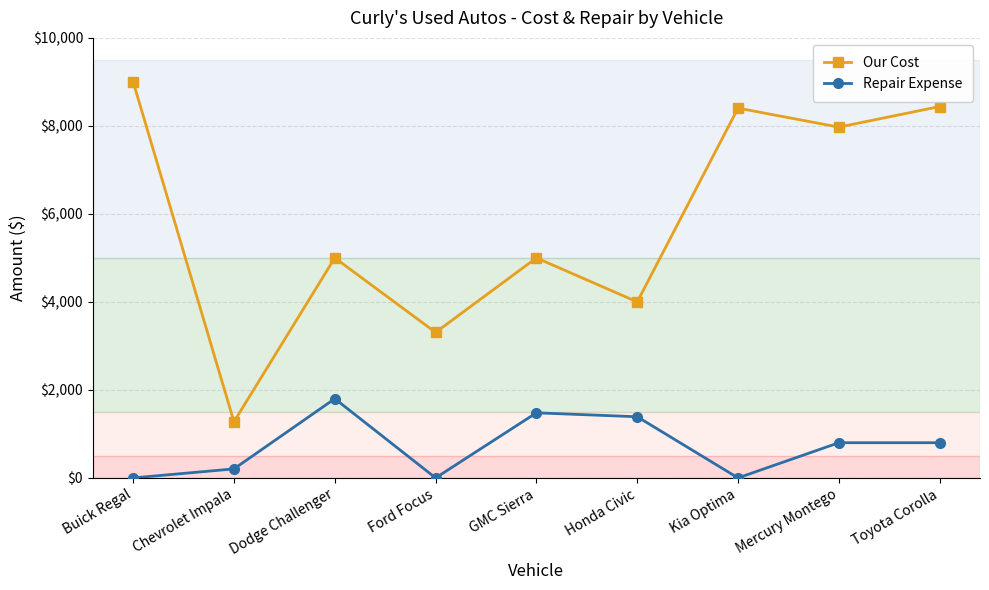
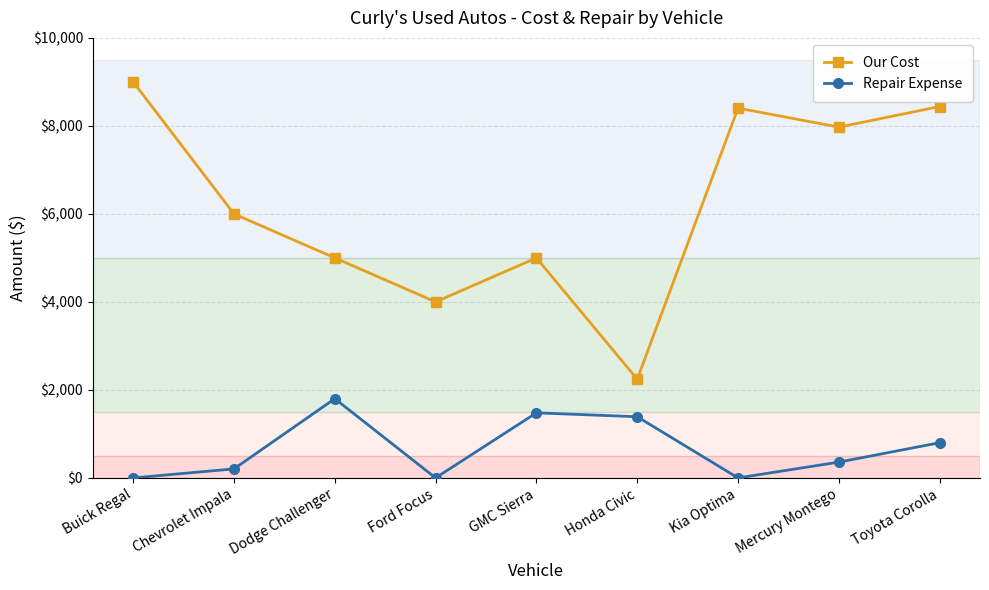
  {
    "Our Cost": {
      "Buick Regal": "$9,000",
-     "Chevrolet Impala": "$1,300",
+     "Chevrolet Impala": "$6,000",
      "Dodge Challenger": "$5,000",
-     "Ford Focus": "$3,300",
+     "Ford Focus": "$4,000",
      "GMC Sierra": "$5,000",
-     "Honda Civic": "$4,000",
+     "Honda Civic": "$2,200",
      "Kia Optima": "$8,400",
      "Mercury Montego": "$8,000",
      "Toyota Corolla": "$8,400"
    },
    "Repair Expense": {
      "Buick Regal": "$0",
      "Chevrolet Impala": "$200",
      "Dodge Challenger": "$1,800",
      "Ford Focus": "$0",
      "GMC Sierra": "$1,500",
      "Honda Civic": "$1,400",
      "Kia Optima": "$0",
-     "Mercury Montego": "$800",
+     "Mercury Montego": "$400",
      "Toyota Corolla": "$800"
    }
  }
